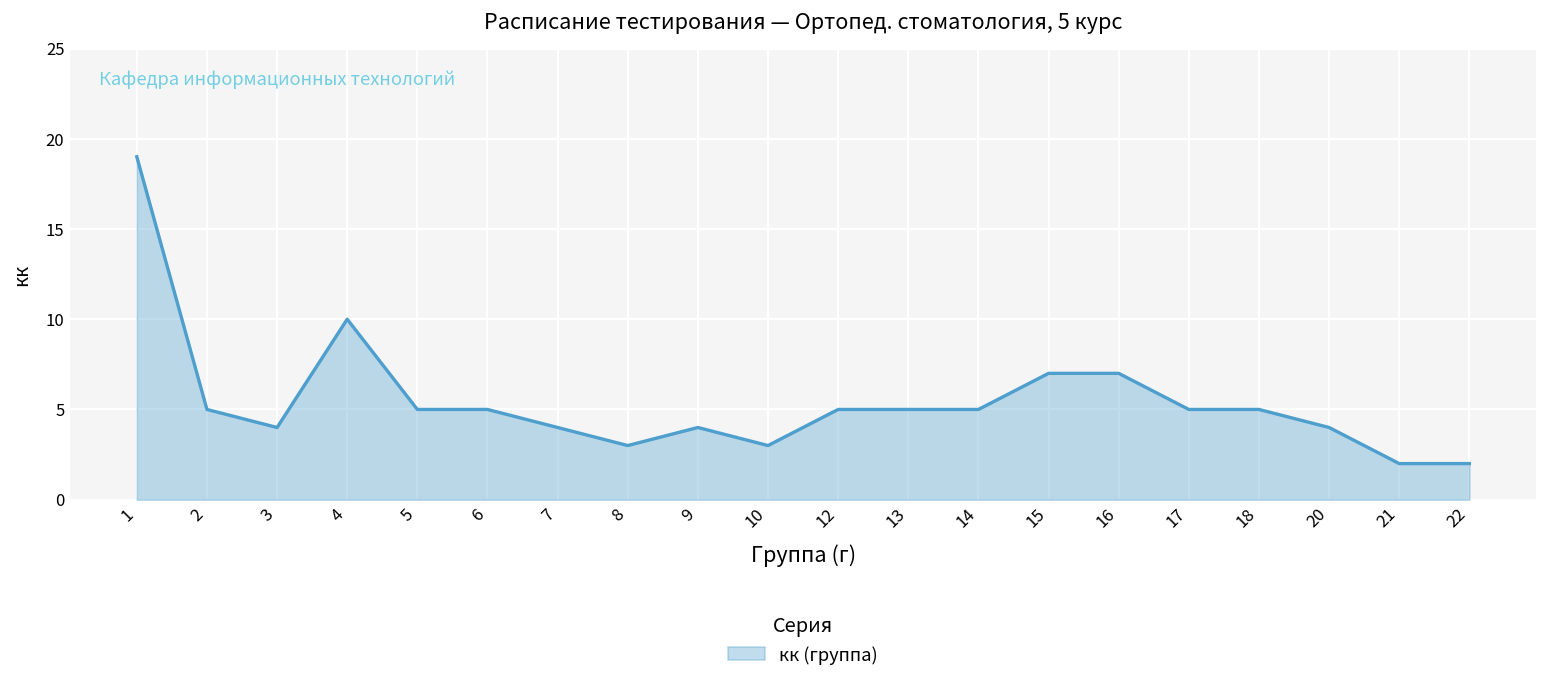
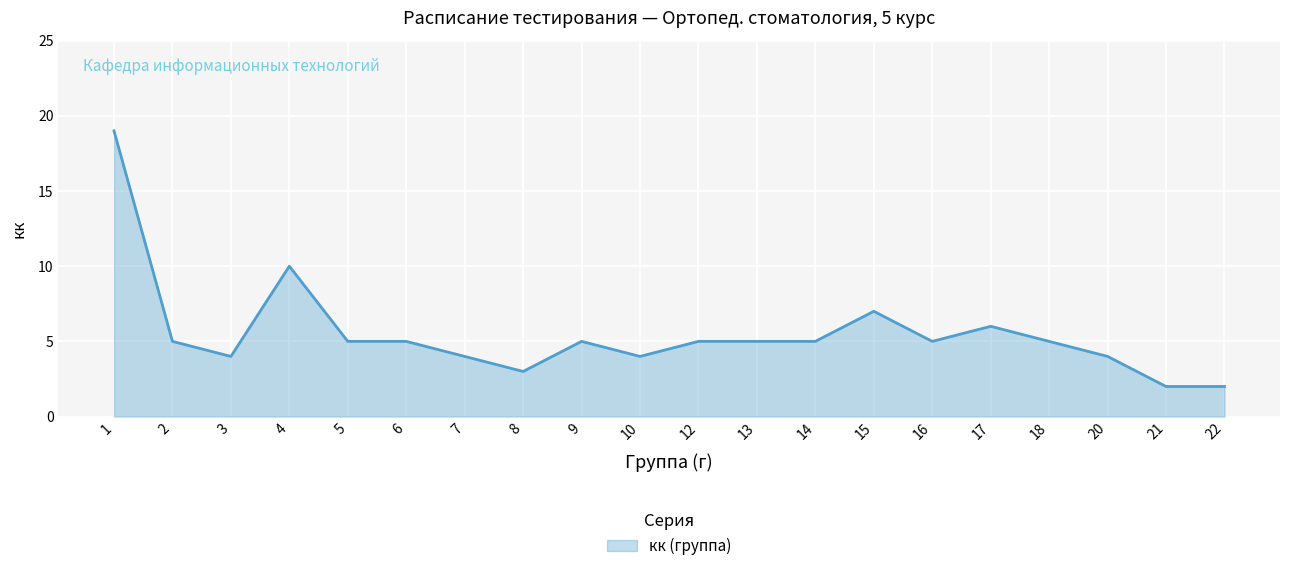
  {
    "1": 19,
    "2": 5,
    "3": 4,
    "4": 10,
    "5": 5,
    "6": 5,
    "7": 4,
    "8": 3,
-   "9": 4,
-   "10": 3,
+   "9": 5,
+   "10": 4,
    "12": 5,
    "13": 5,
    "14": 5,
    "15": 7,
-   "16": 7,
-   "17": 5,
+   "16": 5,
+   "17": 6,
    "18": 5,
    "20": 4,
    "21": 2,
    "22": 2
  }
